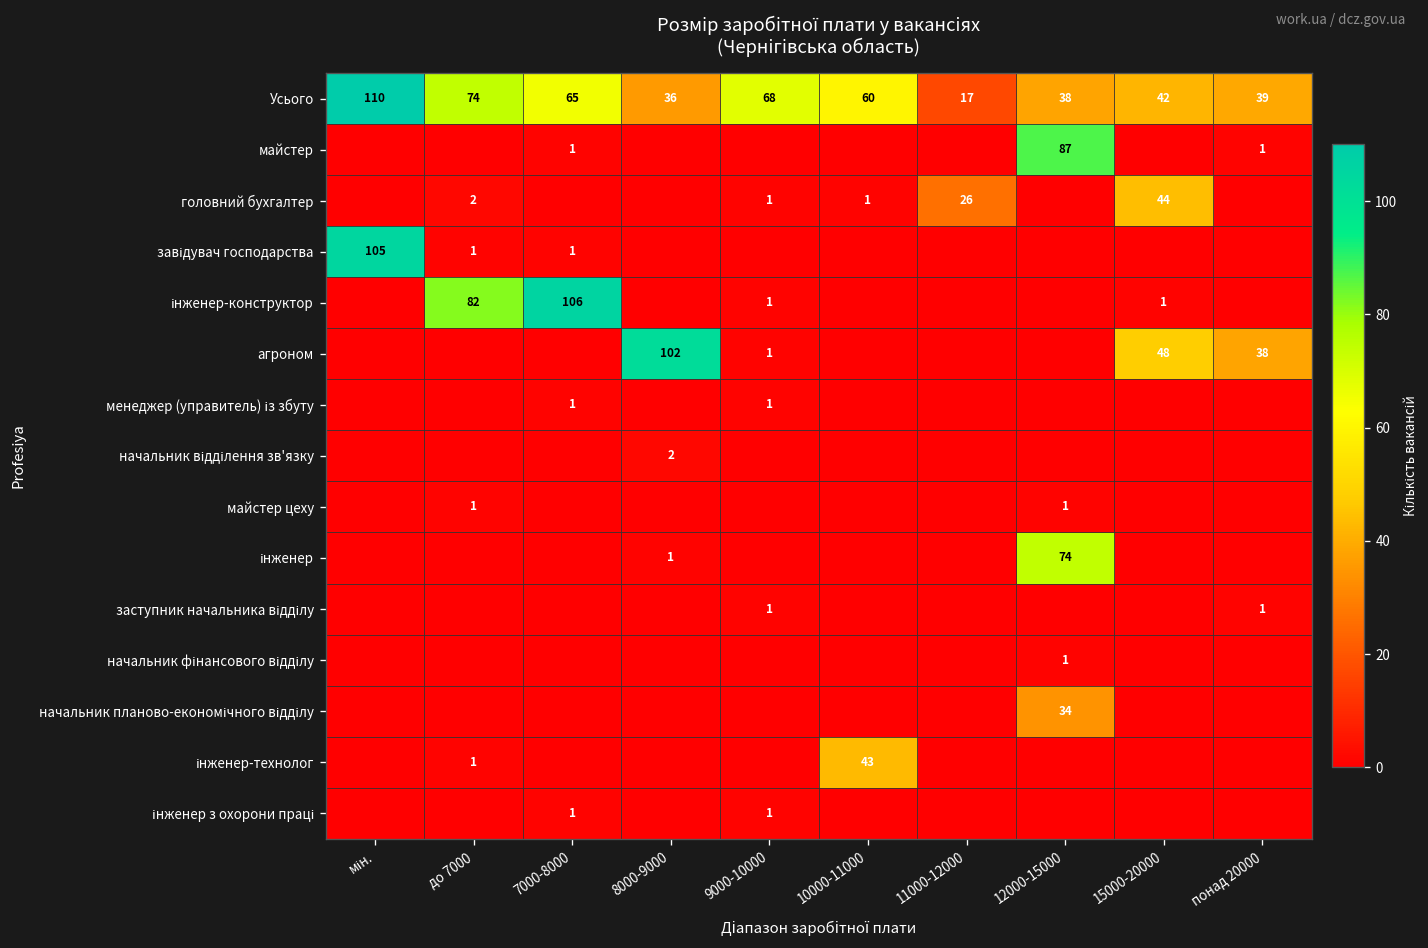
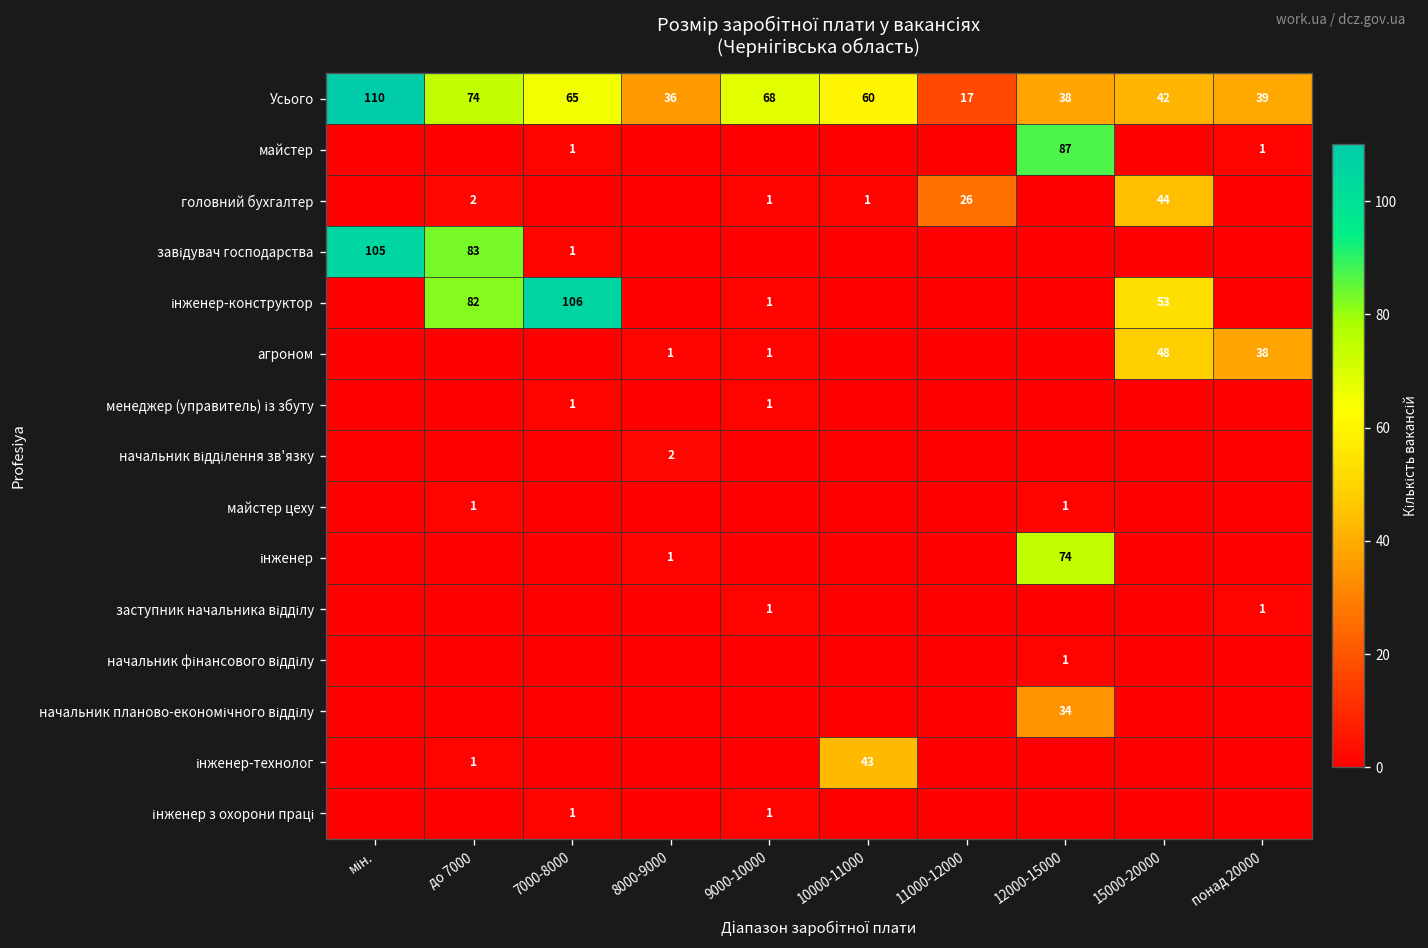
  {
    "Усього": {
      "мін.": 110,
      "до 7000": 74,
      "7000-8000": 65,
      "8000-9000": 36,
      "9000-10000": 68,
      "10000-11000": 60,
      "11000-12000": 17,
      "12000-15000": 38,
      "15000-20000": 42,
      "понад 20000": 39
    },
    "майстер": {
      "7000-8000": 1,
      "12000-15000": 87,
      "понад 20000": 1
    },
    "головний бухгалтер": {
      "до 7000": 2,
      "9000-10000": 1,
      "10000-11000": 1,
      "11000-12000": 26,
      "15000-20000": 44
    },
    "завідувач господарства": {
      "мін.": 105,
-     "до 7000": 1,
+     "до 7000": 83,
      "7000-8000": 1
    },
    "інженер-конструктор": {
      "до 7000": 82,
      "7000-8000": 106,
      "9000-10000": 1,
-     "15000-20000": 1
+     "15000-20000": 53
    },
    "агроном": {
-     "8000-9000": 102,
+     "8000-9000": 1,
      "9000-10000": 1,
      "15000-20000": 48,
      "понад 20000": 38
    },
    "менеджер (управитель) із збуту": {
      "7000-8000": 1,
      "9000-10000": 1
    },
    "начальник відділення зв'язку": {
      "8000-9000": 2
    },
    "майстер цеху": {
      "до 7000": 1,
      "12000-15000": 1
    },
    "інженер": {
      "8000-9000": 1,
      "12000-15000": 74
    },
    "заступник начальника відділу": {
      "9000-10000": 1,
      "понад 20000": 1
    },
    "начальник фінансового відділу": {
      "12000-15000": 1
    },
    "начальник планово-економічного відділу": {
      "12000-15000": 34
    },
    "інженер-технолог": {
      "до 7000": 1,
      "10000-11000": 43
    },
    "інженер з охорони праці": {
      "7000-8000": 1,
      "9000-10000": 1
    }
  }
